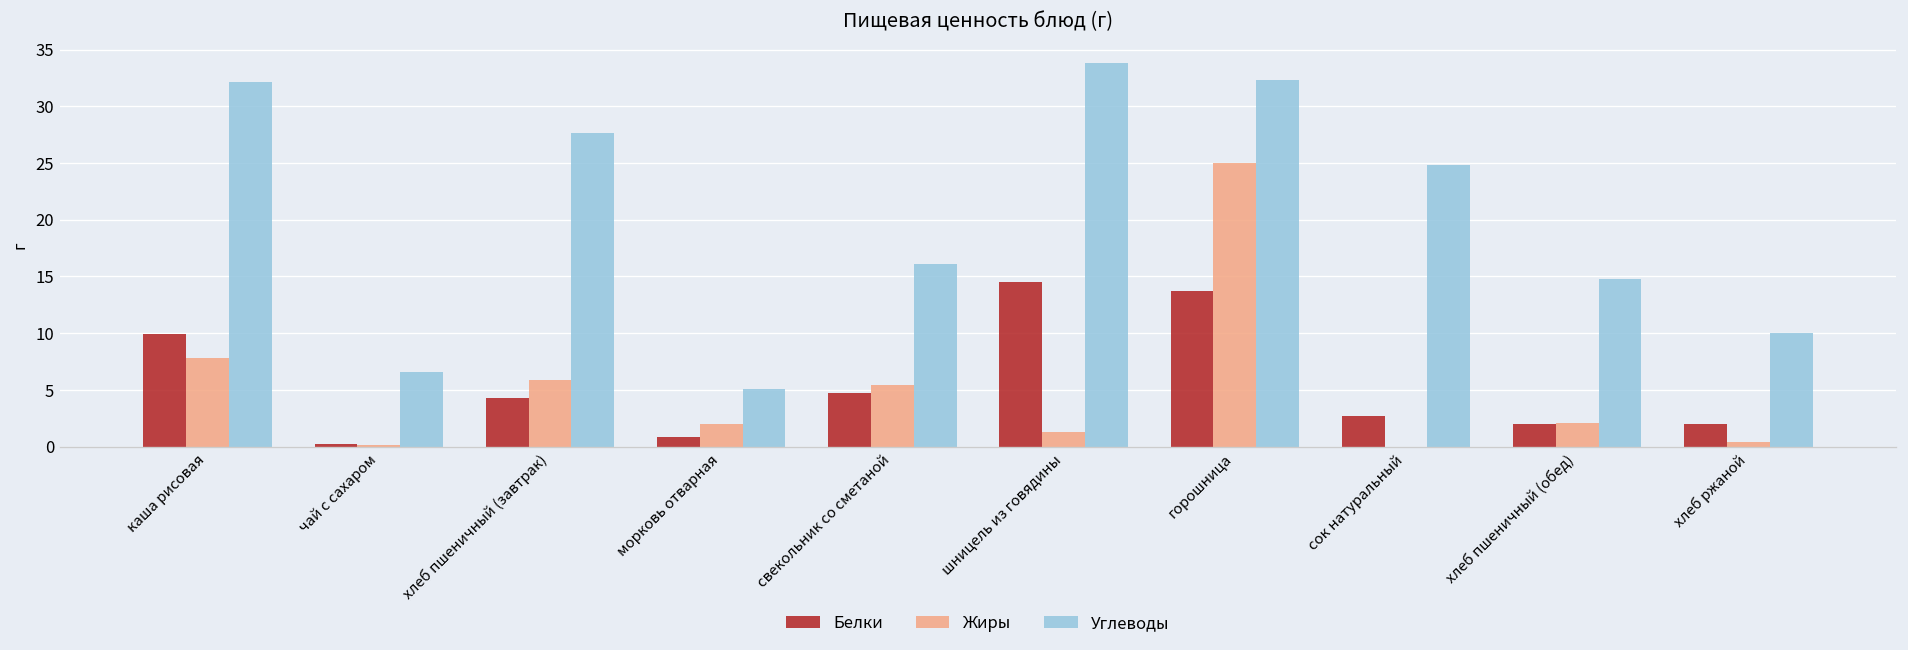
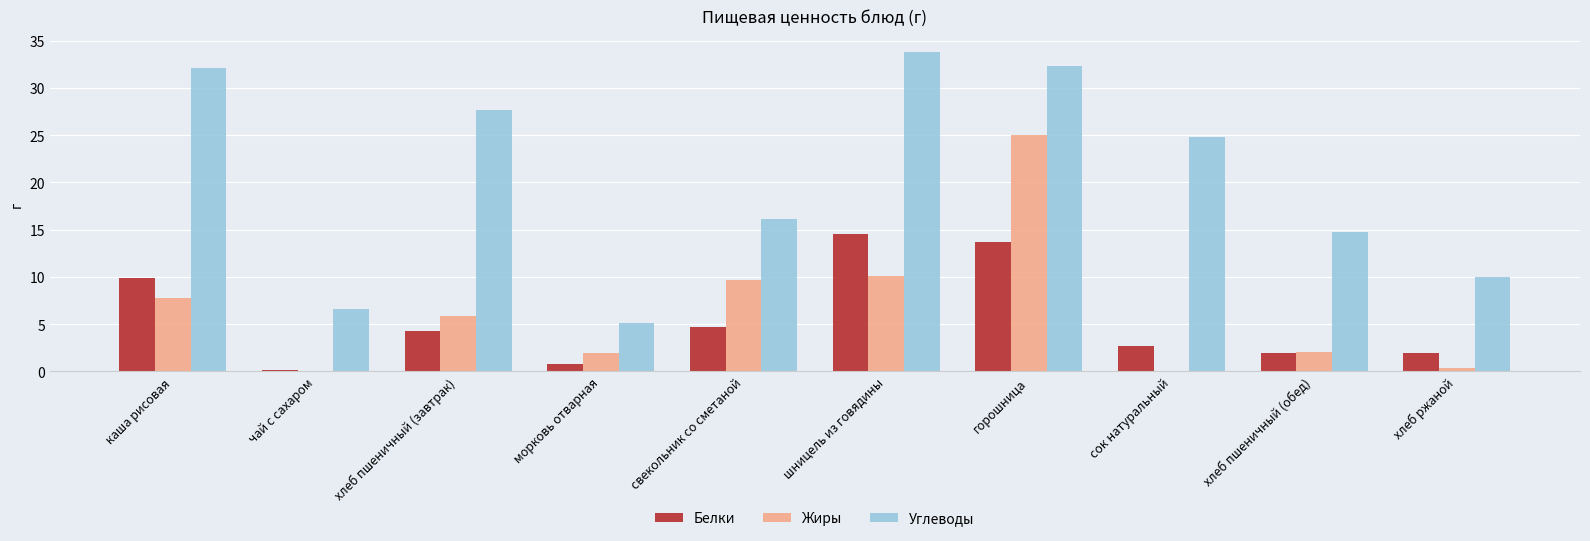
  {
    "Белки": {
      "каша рисовая": 10,
      "хлеб пшеничный (завтрак)": 4,
      "морковь отварная": 1,
      "свекольник со сметаной": 5,
      "шницель из говядины": 15,
      "горошница": 14,
      "сок натуральный": 3,
      "хлеб пшеничный (обед)": 2,
      "хлеб ржаной": 2
    },
    "Жиры": {
      "каша рисовая": 8,
      "хлеб пшеничный (завтрак)": 6,
      "морковь отварная": 2,
-     "свекольник со сметаной": 5,
-     "шницель из говядины": 1,
+     "свекольник со сметаной": 10,
+     "шницель из говядины": 10,
      "горошница": 25,
      "сок натуральный": 0,
      "хлеб пшеничный (обед)": 2,
      "хлеб ржаной": 0
    },
    "Углеводы": {
      "каша рисовая": 32,
      "чай с сахаром": 7,
      "хлеб пшеничный (завтрак)": 28,
      "морковь отварная": 5,
      "свекольник со сметаной": 16,
      "шницель из говядины": 34,
      "горошница": 32,
      "сок натуральный": 25,
      "хлеб пшеничный (обед)": 15,
      "хлеб ржаной": 10
    }
  }
